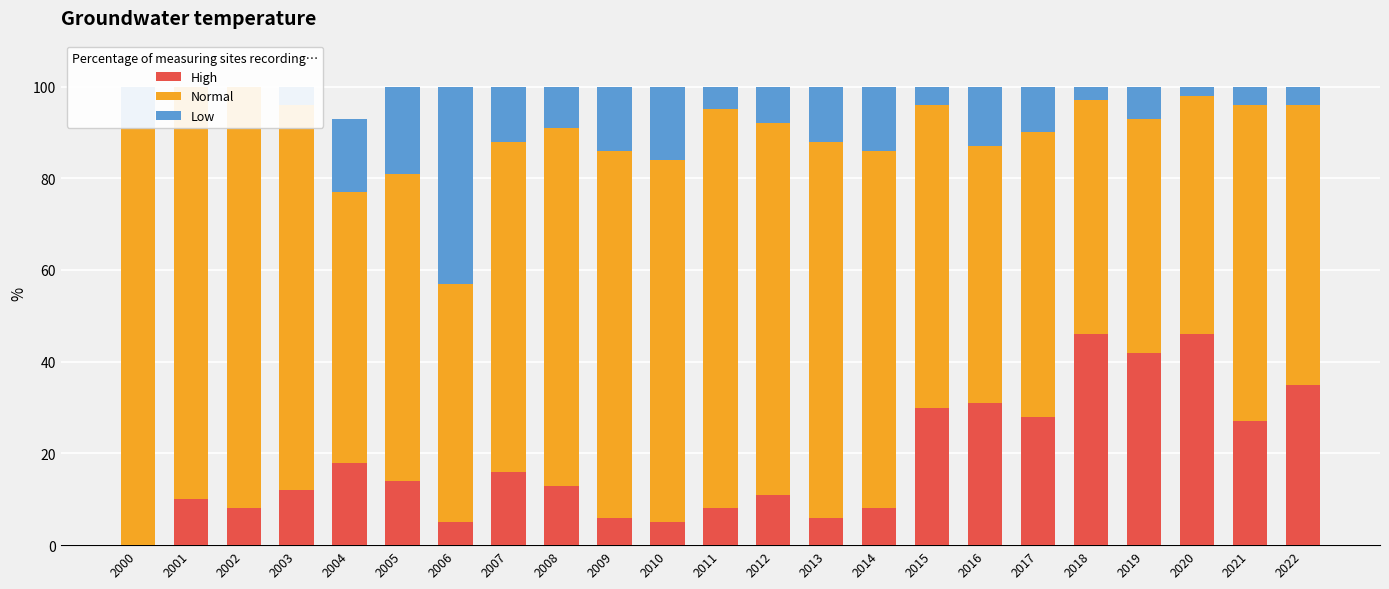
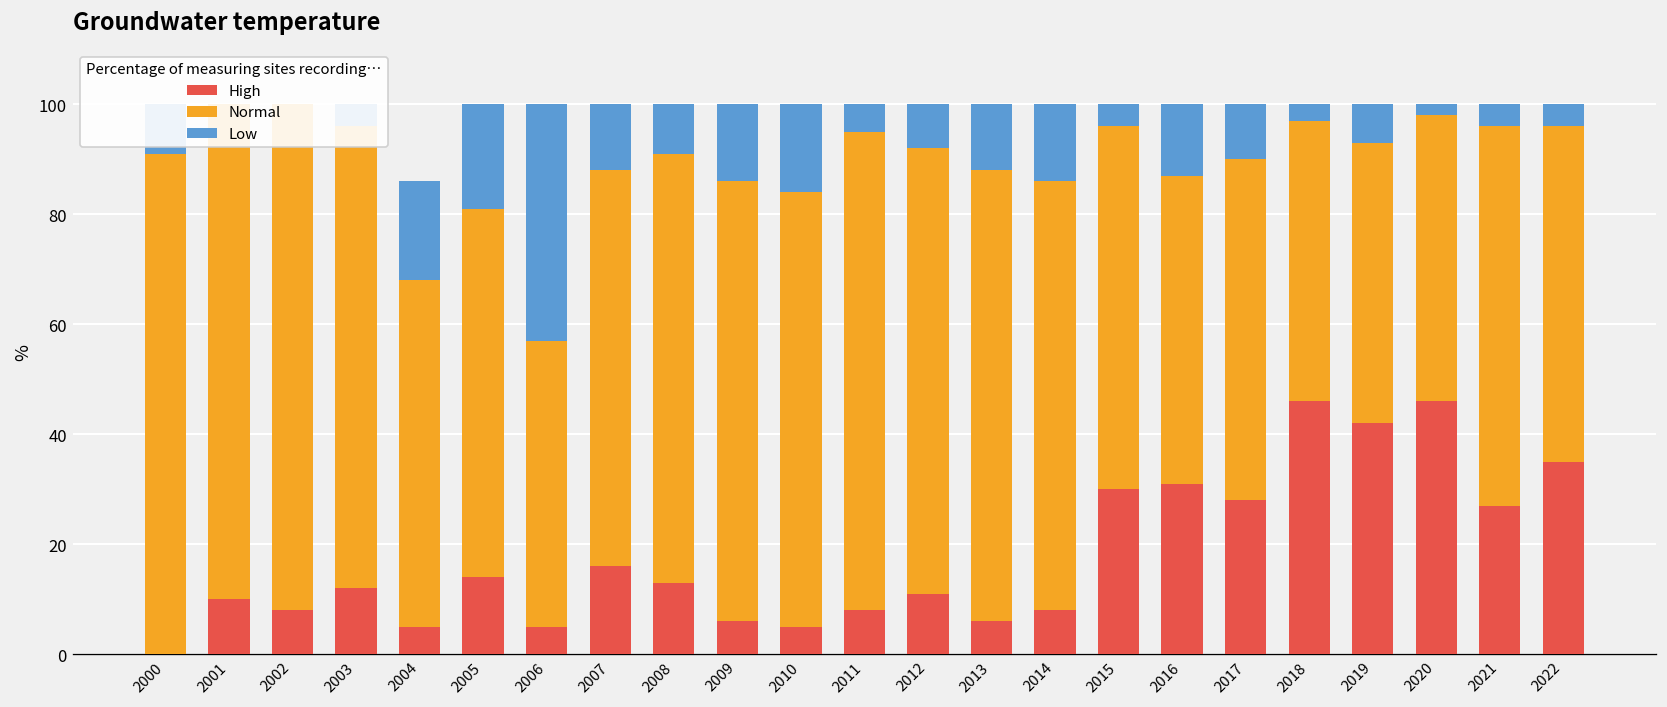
  {
    "High": {
      "2000": 0,
      "2001": 10,
      "2002": 8,
      "2003": 12,
-     "2004": 18,
+     "2004": 5,
      "2005": 14,
      "2006": 5,
      "2007": 16,
      "2008": 13,
      "2009": 6,
      "2010": 5,
      "2011": 8,
      "2012": 11,
      "2013": 6,
      "2014": 8,
      "2015": 30,
      "2016": 31,
      "2017": 28,
      "2018": 46,
      "2019": 42,
      "2020": 46,
      "2021": 27,
      "2022": 35
    },
    "Normal": {
      "2000": 91,
-     "2004": 59,
+     "2004": 63,
      "2005": 67,
      "2006": 52,
      "2007": 72,
      "2008": 78,
      "2009": 80,
      "2010": 79,
      "2011": 87,
      "2012": 81,
      "2013": 82,
      "2014": 78,
      "2015": 66,
      "2016": 56,
      "2017": 62,
      "2018": 51,
      "2019": 51,
      "2020": 52,
      "2021": 69,
      "2022": 61
    },
    "Low": {
-     "2004": 16,
+     "2004": 18,
      "2005": 19,
      "2006": 43,
      "2007": 12,
      "2008": 9,
      "2009": 14,
      "2010": 16,
      "2011": 5,
      "2012": 8,
      "2013": 12,
      "2014": 14,
      "2015": 4,
      "2016": 13,
      "2017": 10,
      "2018": 3,
      "2019": 7,
      "2020": 2,
      "2021": 4,
      "2022": 4
    }
  }
